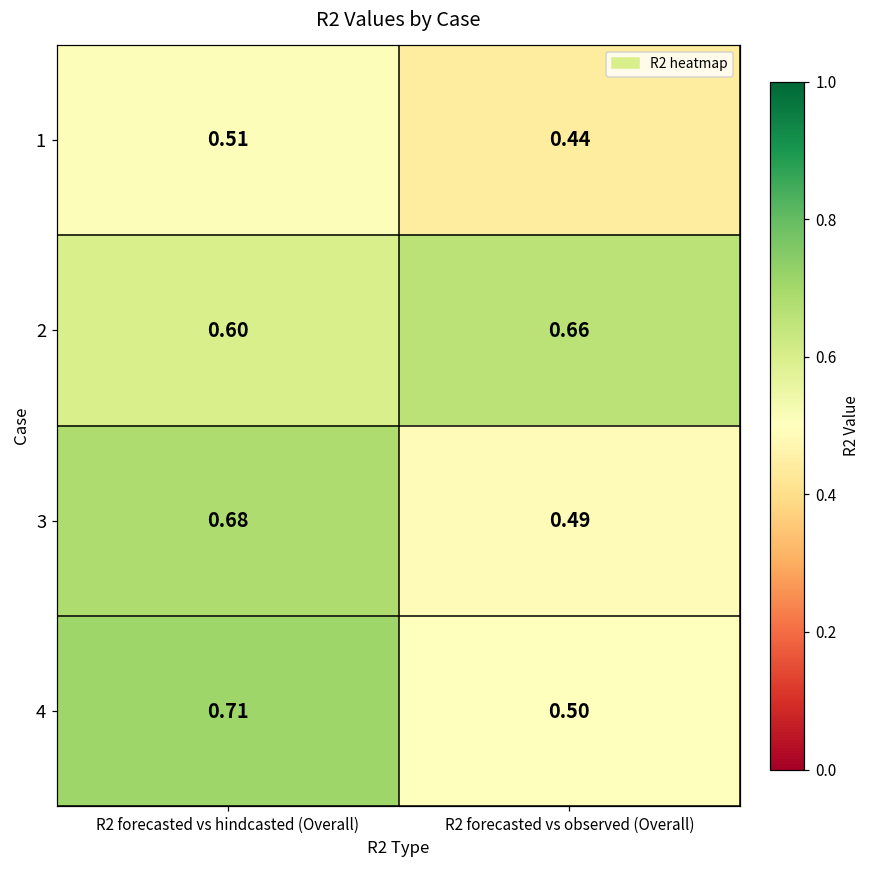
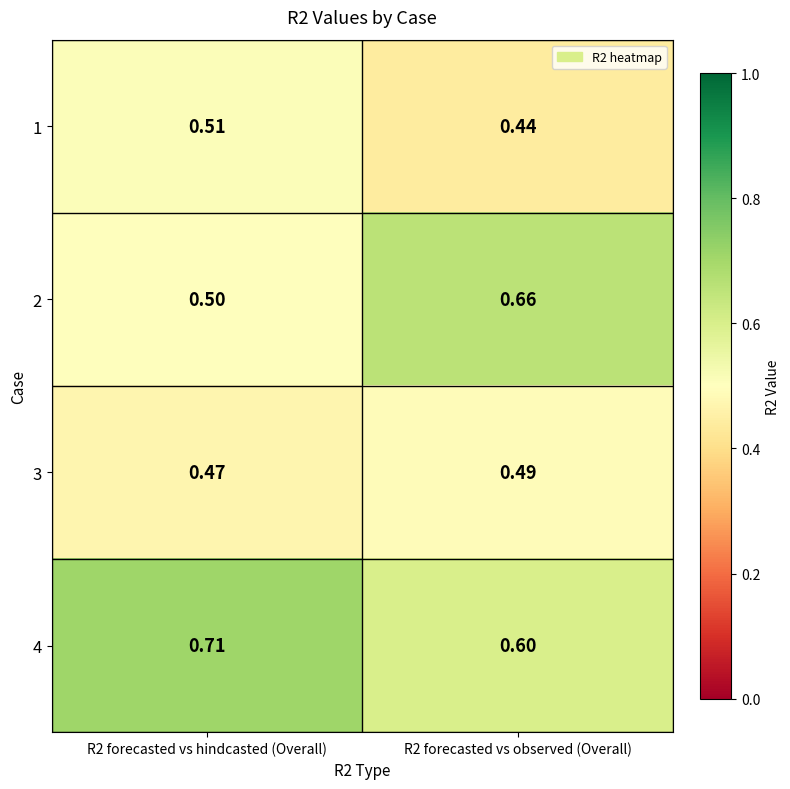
  {
    "1": {
      "R2 forecasted vs hindcasted (Overall)": 0.51,
      "R2 forecasted vs observed (Overall)": 0.44
    },
    "2": {
-     "R2 forecasted vs hindcasted (Overall)": 0.60,
+     "R2 forecasted vs hindcasted (Overall)": 0.50,
      "R2 forecasted vs observed (Overall)": 0.66
    },
    "3": {
-     "R2 forecasted vs hindcasted (Overall)": 0.68,
+     "R2 forecasted vs hindcasted (Overall)": 0.47,
      "R2 forecasted vs observed (Overall)": 0.49
    },
    "4": {
      "R2 forecasted vs hindcasted (Overall)": 0.71,
-     "R2 forecasted vs observed (Overall)": 0.50
+     "R2 forecasted vs observed (Overall)": 0.60
    }
  }
